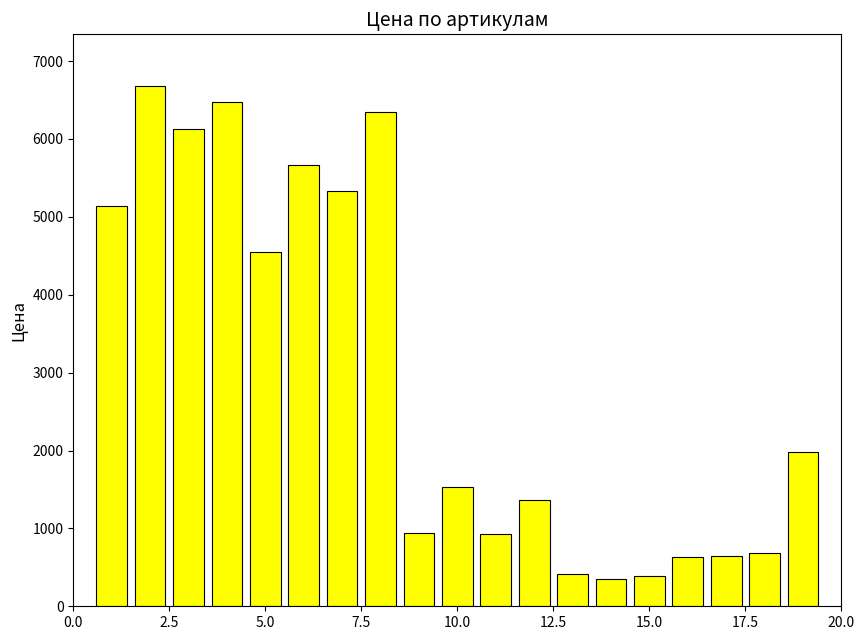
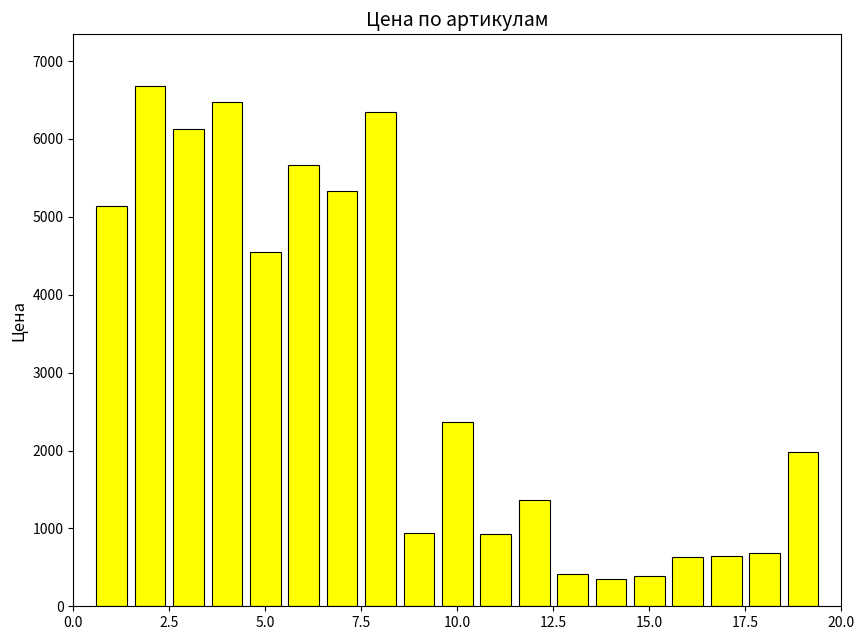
  {
    "5.0": 4500,
-   "10.0": 1500,
+   "10.0": 2400,
    "15.0": 400
  }
